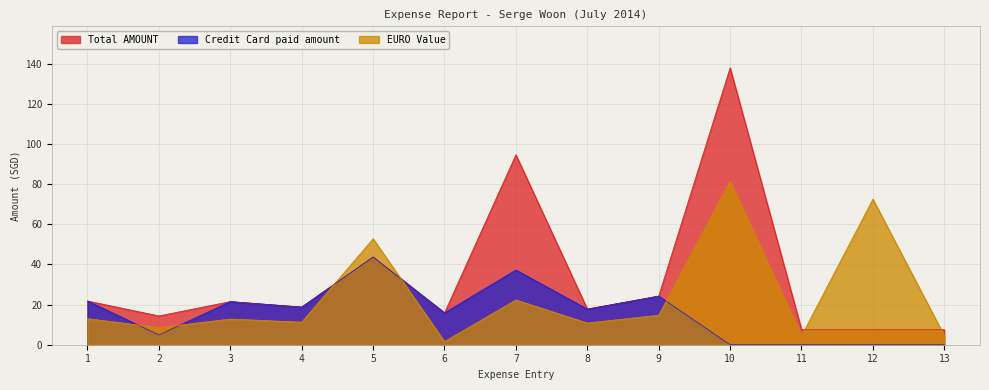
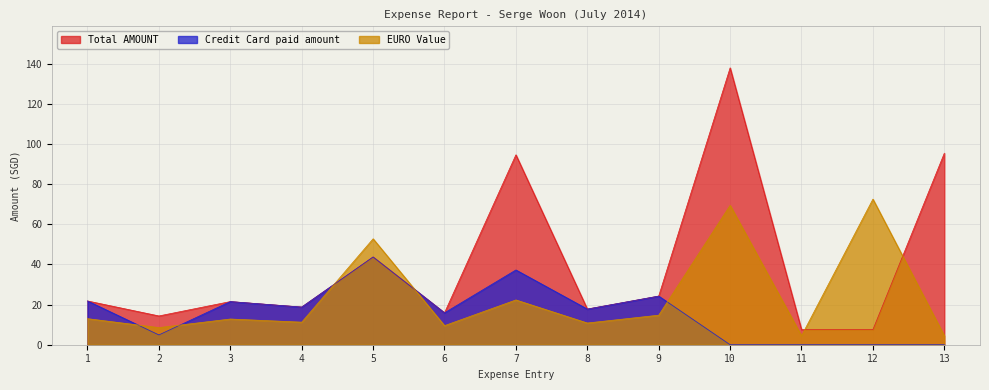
  {
    "Total AMOUNT": {
      "2": 14,
      "7": 95,
      "10": 138,
      "11": 8,
      "12": 8,
-     "13": 8
+     "13": 95
    },
    "Credit Card paid amount": {
      "2": 5,
      "7": 37,
      "10": 0,
      "11": 0,
      "12": 0,
      "13": 0
    },
    "EURO Value": {
      "1": 13,
      "2": 9,
      "3": 13,
      "4": 11,
      "5": 53,
-     "6": 2,
+     "6": 10,
      "7": 22,
      "8": 11,
      "9": 15,
-     "10": 81,
+     "10": 69,
      "11": 4,
      "12": 73,
      "13": 4
    }
  }
